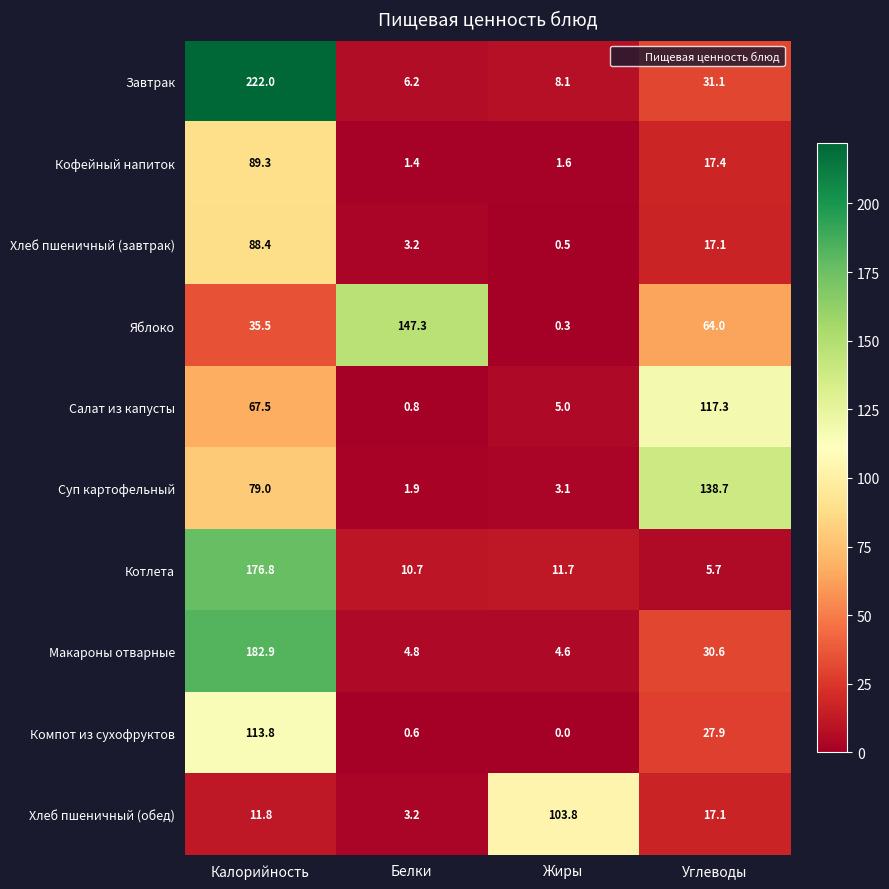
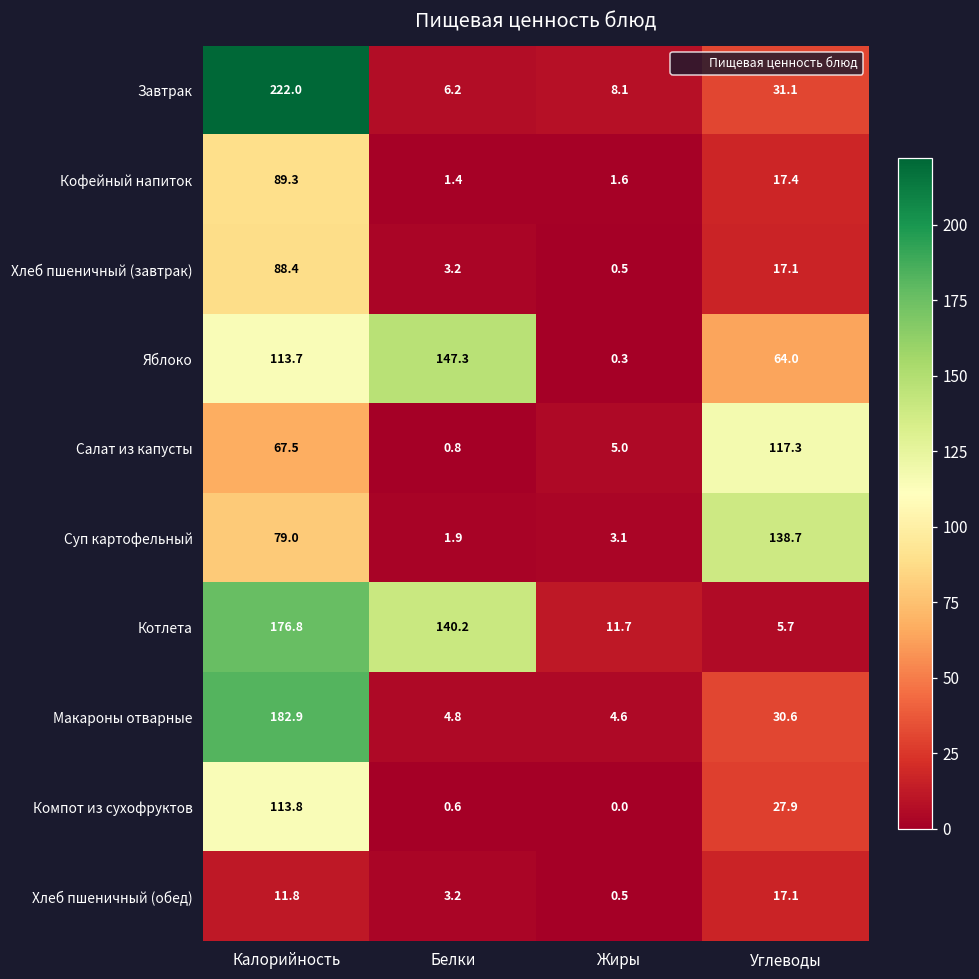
  {
    "Завтрак": {
      "Калорийность": 222.0,
      "Белки": 6.2,
      "Жиры": 8.1,
      "Углеводы": 31.1
    },
    "Кофейный напиток": {
      "Калорийность": 89.3,
      "Белки": 1.4,
      "Жиры": 1.6,
      "Углеводы": 17.4
    },
    "Хлеб пшеничный (завтрак)": {
      "Калорийность": 88.4,
      "Белки": 3.2,
      "Жиры": 0.5,
      "Углеводы": 17.1
    },
    "Яблоко": {
-     "Калорийность": 35.5,
+     "Калорийность": 113.7,
      "Белки": 147.3,
      "Жиры": 0.3,
      "Углеводы": 64.0
    },
    "Салат из капусты": {
      "Калорийность": 67.5,
      "Белки": 0.8,
      "Жиры": 5.0,
      "Углеводы": 117.3
    },
    "Суп картофельный": {
      "Калорийность": 79.0,
      "Белки": 1.9,
      "Жиры": 3.1,
      "Углеводы": 138.7
    },
    "Котлета": {
      "Калорийность": 176.8,
-     "Белки": 10.7,
+     "Белки": 140.2,
      "Жиры": 11.7,
      "Углеводы": 5.7
    },
    "Макароны отварные": {
      "Калорийность": 182.9,
      "Белки": 4.8,
      "Жиры": 4.6,
      "Углеводы": 30.6
    },
    "Компот из сухофруктов": {
      "Калорийность": 113.8,
      "Белки": 0.6,
      "Жиры": 0.0,
      "Углеводы": 27.9
    },
    "Хлеб пшеничный (обед)": {
      "Калорийность": 11.8,
      "Белки": 3.2,
-     "Жиры": 103.8,
+     "Жиры": 0.5,
      "Углеводы": 17.1
    }
  }
